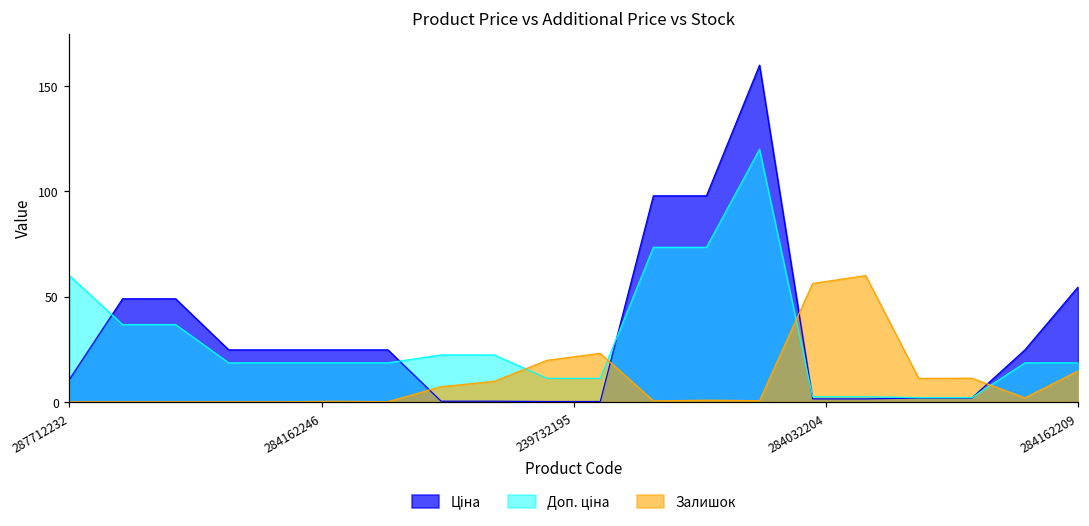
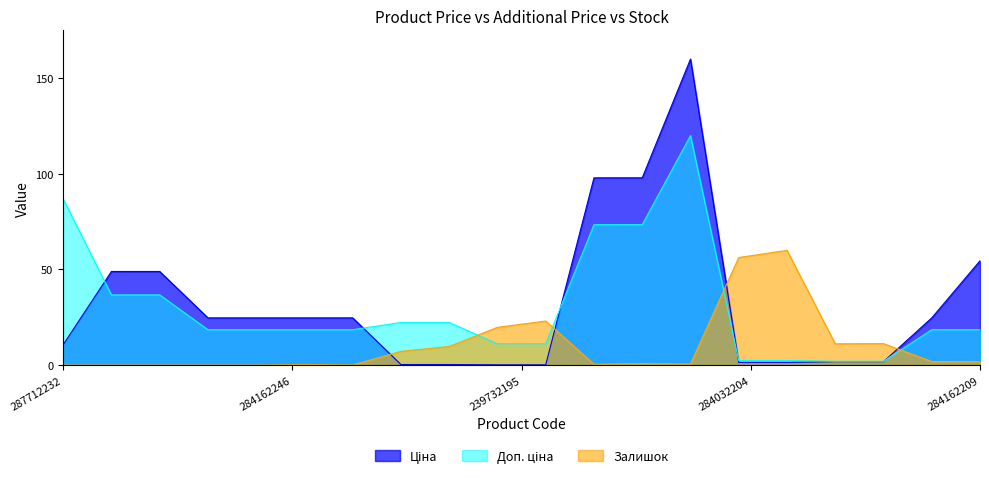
  {
    "Ціна": {
      "287712232": 11,
      "284162209": 55
    },
    "Доп. ціна": {
-     "287712232": 60,
+     "287712232": 87,
      "284162209": 19
    },
    "Залишок": {
      "287712232": 0,
-     "284162209": 15
+     "284162209": 2
    }
  }
